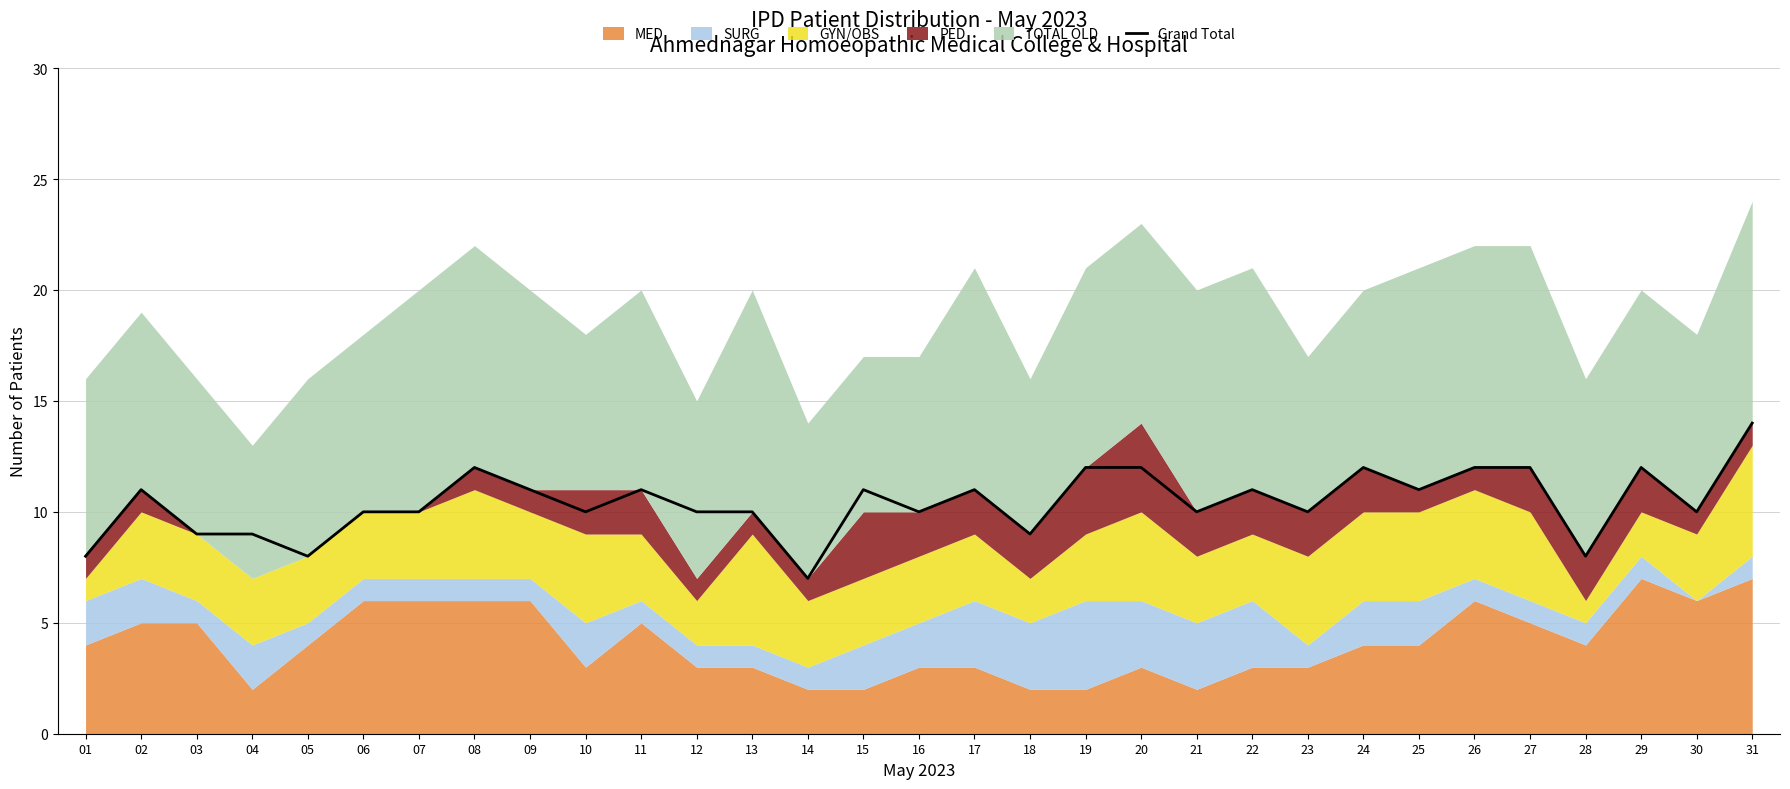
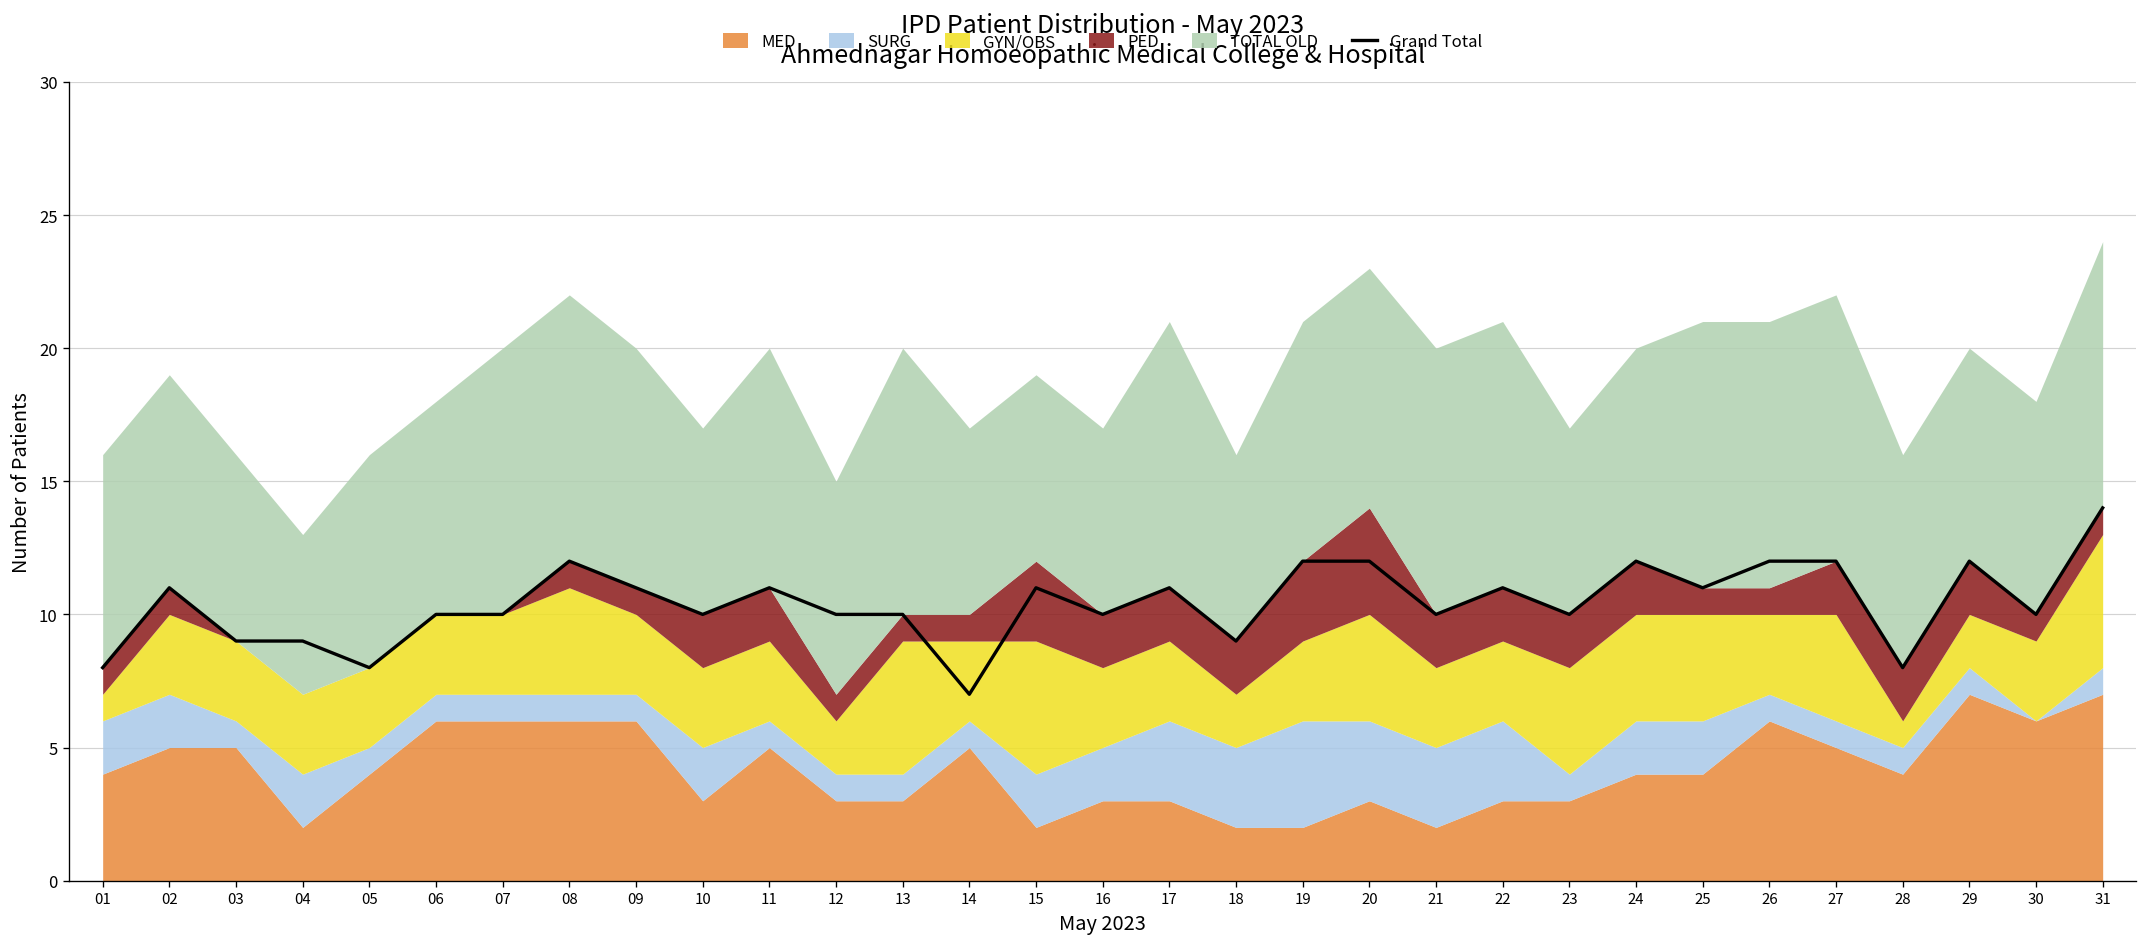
  {
    "MED": {
      "01": 4,
      "02": 5,
      "03": 5,
      "04": 2,
      "05": 4,
      "06": 6,
      "07": 6,
      "08": 6,
      "09": 6,
      "10": 3,
      "11": 5,
      "12": 3,
      "13": 3,
-     "14": 2,
+     "14": 5,
      "15": 2,
      "16": 3,
      "17": 3,
      "18": 2,
      "19": 2,
      "20": 3,
      "21": 2,
      "22": 3,
      "23": 3,
      "24": 4,
      "25": 4,
      "26": 6,
      "27": 5,
      "28": 4,
      "29": 7,
      "31": 7
    },
    "Grand Total": {
      "04": 9,
      "12": 10,
      "15": 11,
      "20": 12
    },
    "GYN/OBS": {
      "01": 1,
      "02": 3,
      "08": 4,
      "09": 3,
-     "10": 4,
+     "10": 3,
      "11": 3,
      "12": 2,
      "13": 5,
      "14": 3,
-     "15": 3,
+     "15": 5,
      "16": 3,
      "17": 3,
      "18": 2,
      "19": 3,
      "20": 4,
      "21": 3,
      "22": 3,
      "23": 4,
      "24": 4,
      "25": 4,
-     "26": 4,
+     "26": 3,
      "27": 4,
      "28": 1,
      "29": 2,
      "30": 3,
      "31": 5
    }
  }
